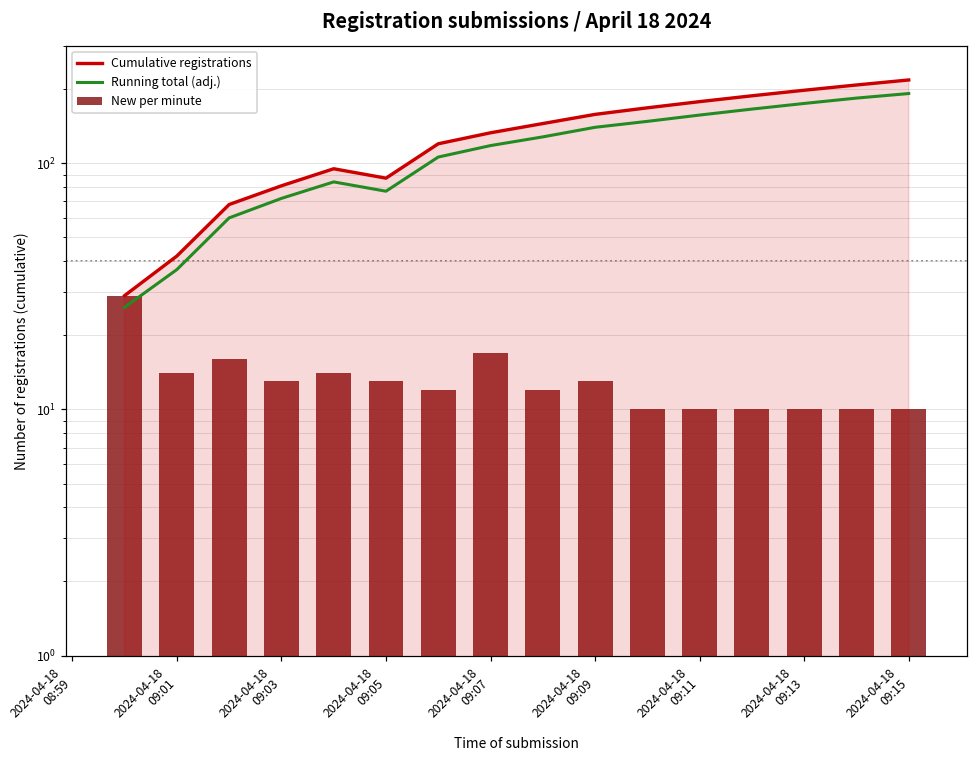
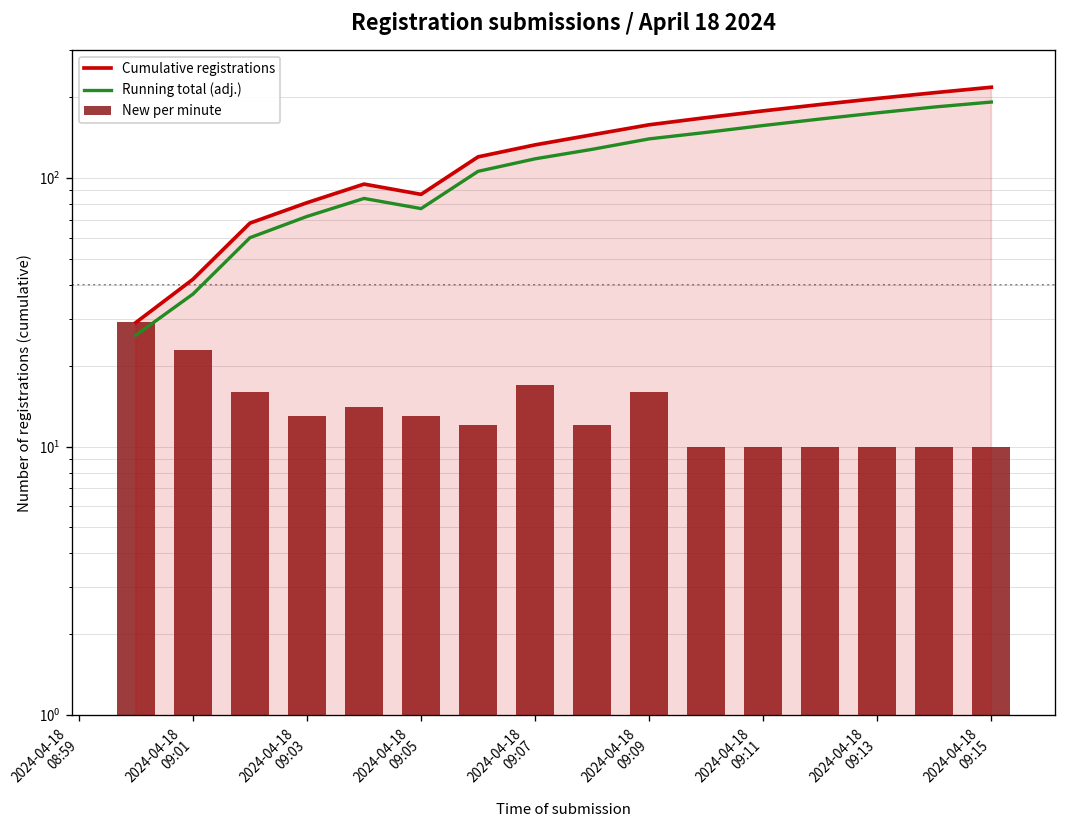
  {
    "New per minute": {
-     "2024-04-18 09:01": 14,
+     "2024-04-18 09:01": 23,
      "2024-04-18 09:03": 13,
      "2024-04-18 09:05": 13,
      "2024-04-18 09:07": 17,
-     "2024-04-18 09:09": 13,
+     "2024-04-18 09:09": 16,
      "2024-04-18 09:11": 10,
      "2024-04-18 09:13": 10,
      "2024-04-18 09:15": 10
    },
    "Cumulative registrations": {
      "2024-04-18 09:01": 42,
      "2024-04-18 09:03": 81,
      "2024-04-18 09:05": 87,
      "2024-04-18 09:07": 130,
      "2024-04-18 09:09": 160,
      "2024-04-18 09:11": 180,
      "2024-04-18 09:13": 200,
      "2024-04-18 09:15": 220
    },
    "Running total (adj.)": {
      "2024-04-18 09:01": 37,
      "2024-04-18 09:03": 72,
      "2024-04-18 09:05": 77,
      "2024-04-18 09:07": 120,
      "2024-04-18 09:09": 140,
      "2024-04-18 09:11": 160,
      "2024-04-18 09:13": 180,
      "2024-04-18 09:15": 190
    }
  }
